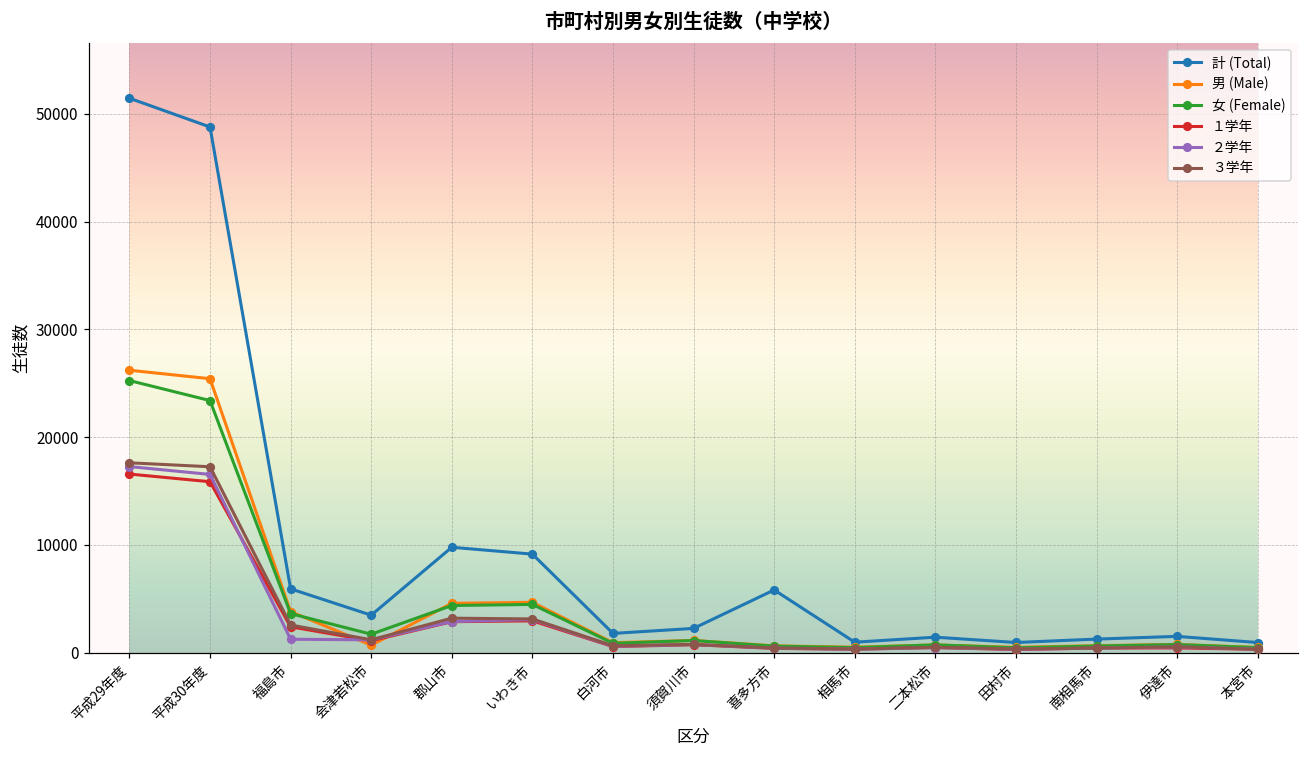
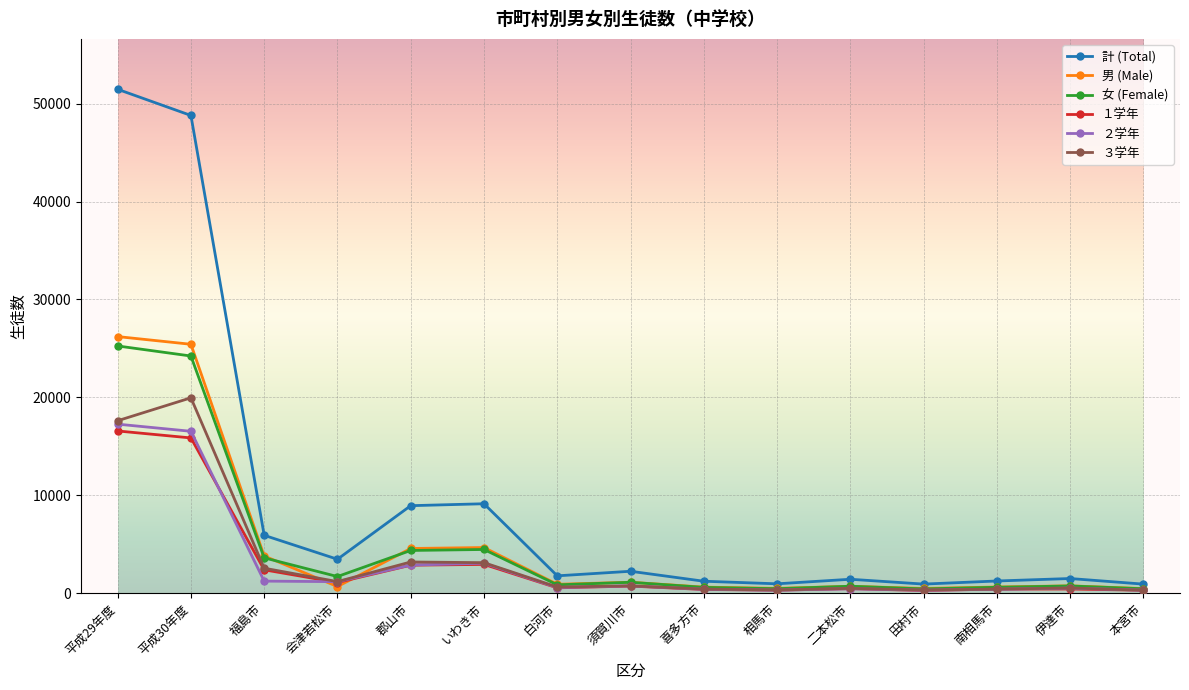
  {
    "計 (Total)": {
      "平成29年度": 51000,
      "平成30年度": 49000,
      "福島市": 6000,
      "会津若松市": 3000,
-     "郡山市": 10000,
+     "郡山市": 9000,
      "いわき市": 9000,
      "白河市": 2000,
      "須賀川市": 2000,
-     "喜多方市": 6000,
+     "喜多方市": 1000,
      "相馬市": 1000,
      "二本松市": 1000,
      "田村市": 1000,
      "南相馬市": 1000,
      "伊達市": 2000,
      "本宮市": 1000
    },
    "男 (Male)": {
      "平成29年度": 26000,
      "平成30年度": 25000,
      "会津若松市": 1000
    },
    "女 (Female)": {
      "平成29年度": 25000,
-     "平成30年度": 23000,
+     "平成30年度": 24000,
      "会津若松市": 2000
    },
    "１学年": {
      "平成29年度": 17000,
      "平成30年度": 16000
    },
    "２学年": {
      "平成29年度": 17000,
      "平成30年度": 17000,
      "福島市": 1000
    },
    "３学年": {
      "平成29年度": 18000,
-     "平成30年度": 17000,
+     "平成30年度": 20000,
      "郡山市": 3000
    }
  }
